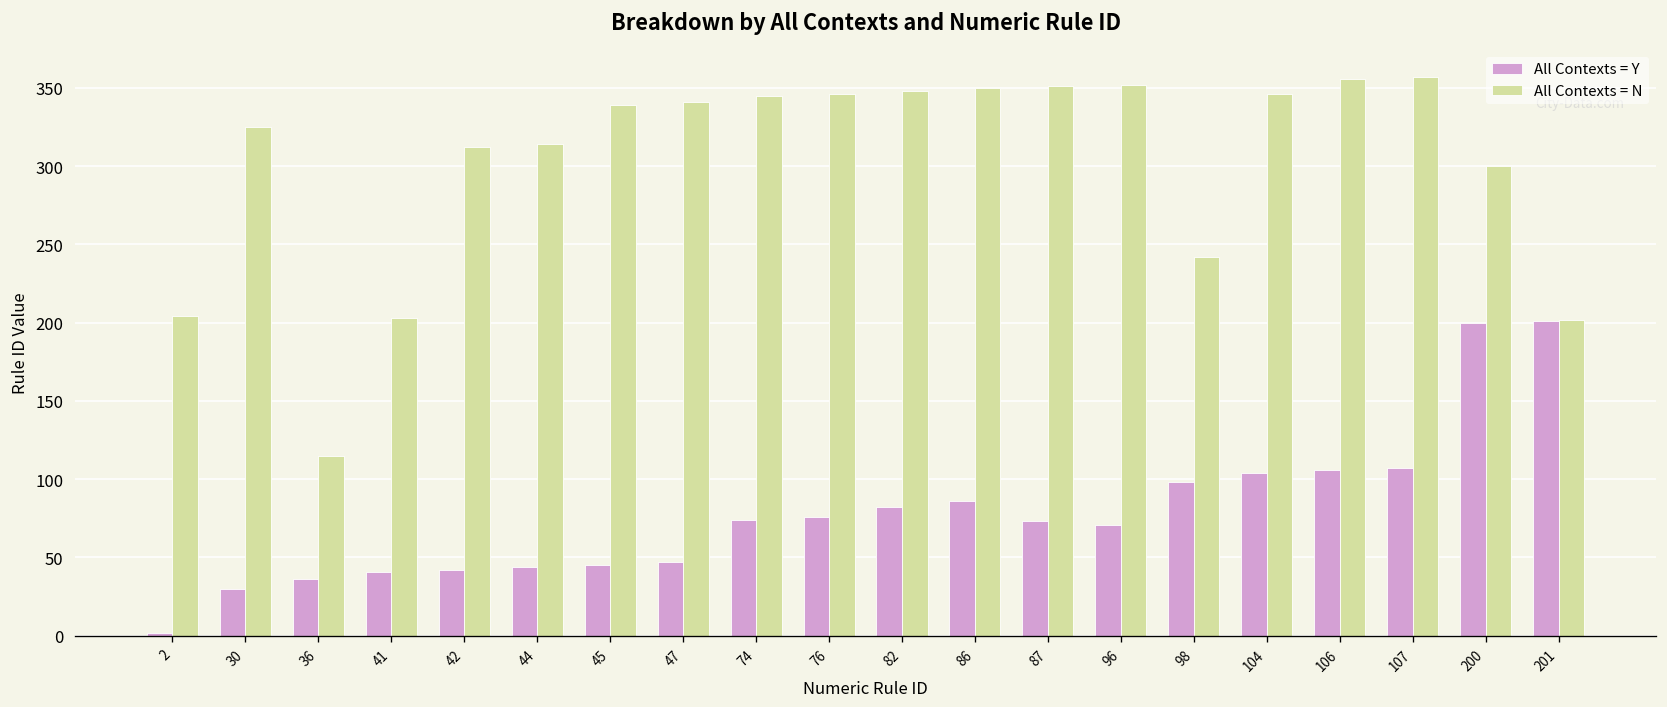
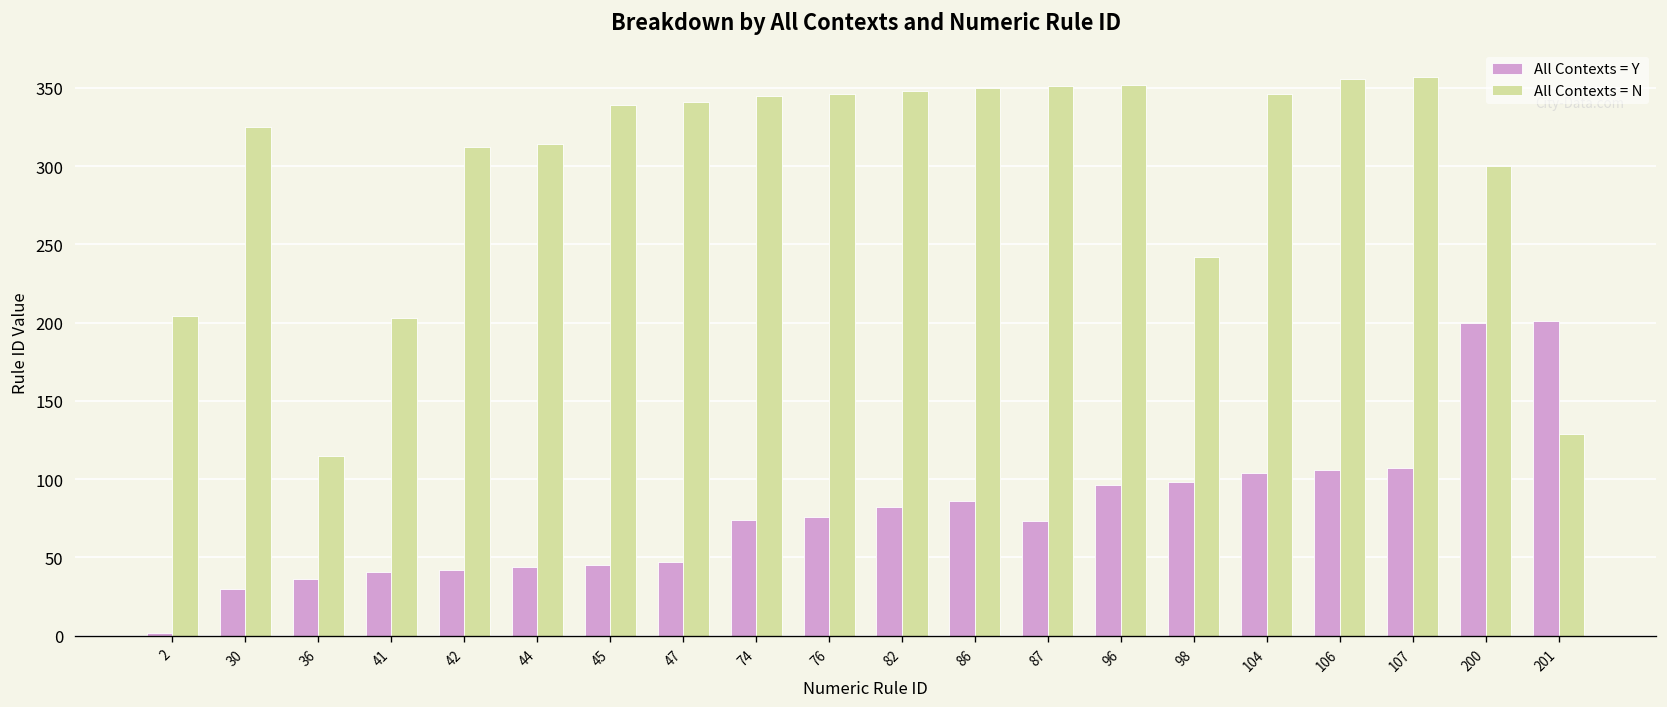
  {
    "All Contexts = Y": {
      "2": 2,
      "30": 30,
      "36": 36,
      "41": 41,
      "42": 42,
      "44": 44,
      "45": 45,
      "47": 47,
      "74": 74,
      "76": 76,
      "82": 82,
      "86": 86,
      "87": 73,
-     "96": 71,
+     "96": 96,
      "98": 98,
      "104": 104,
      "106": 106,
      "107": 107,
      "200": 200,
      "201": 201
    },
    "All Contexts = N": {
      "2": 204,
      "30": 325,
      "36": 115,
      "41": 203,
      "42": 312,
      "44": 314,
      "45": 339,
      "47": 341,
      "74": 345,
      "76": 346,
      "82": 348,
      "86": 350,
      "87": 351,
      "96": 352,
      "98": 242,
      "104": 346,
      "106": 356,
      "107": 357,
      "200": 300,
-     "201": 202
+     "201": 129
    }
  }
